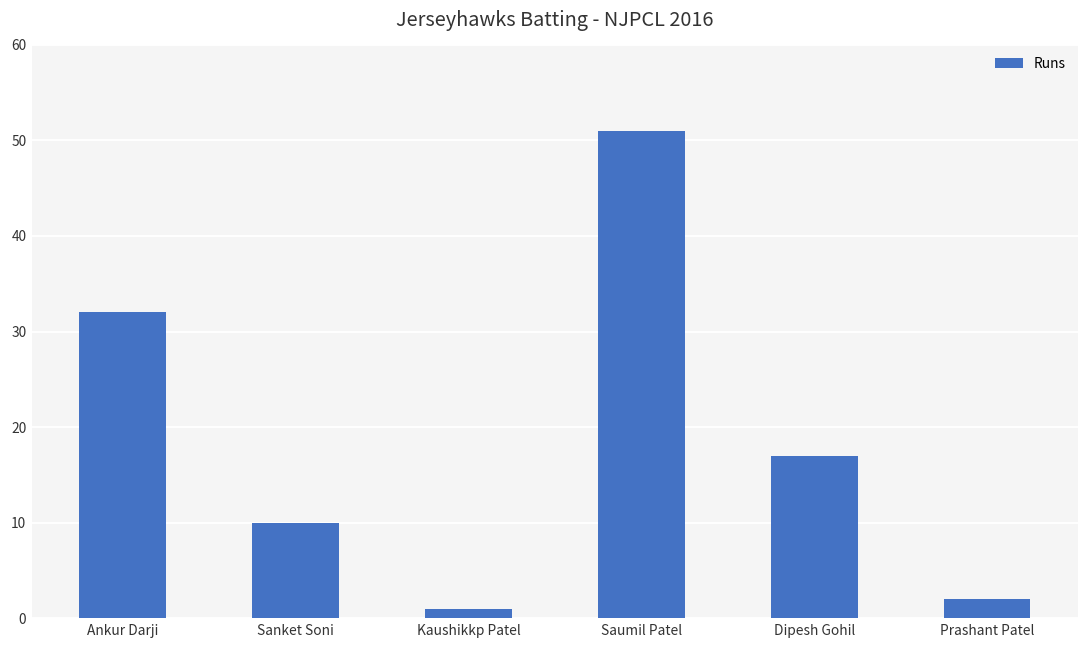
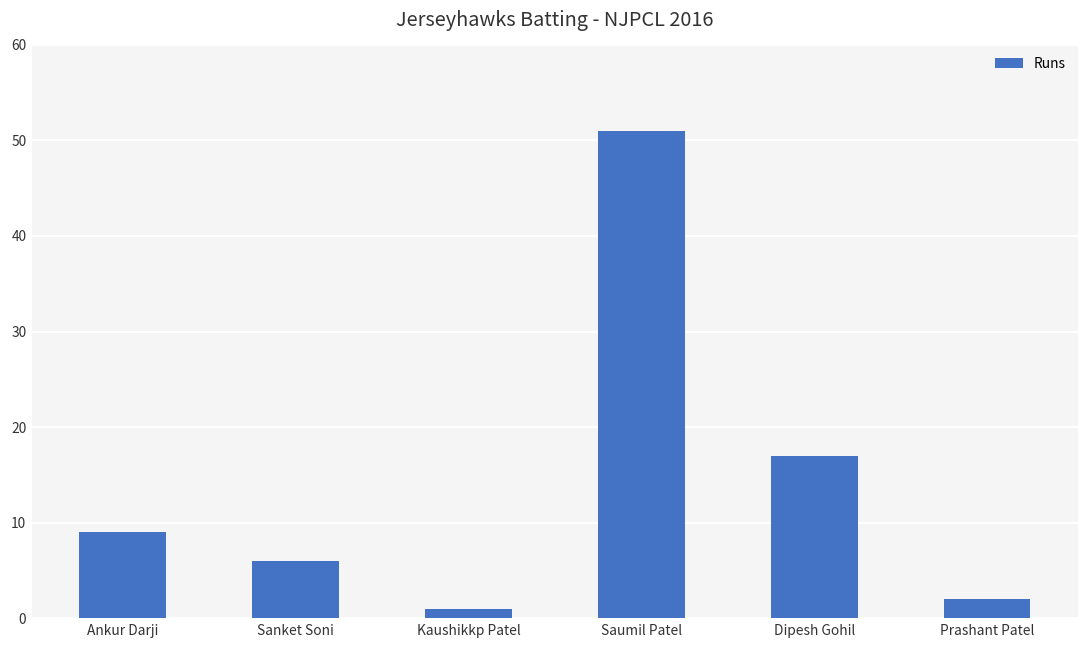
  {
-   "Ankur Darji": 32,
-   "Sanket Soni": 10,
+   "Ankur Darji": 9,
+   "Sanket Soni": 6,
    "Kaushikkp Patel": 1,
    "Saumil Patel": 51,
    "Dipesh Gohil": 17,
    "Prashant Patel": 2
  }
